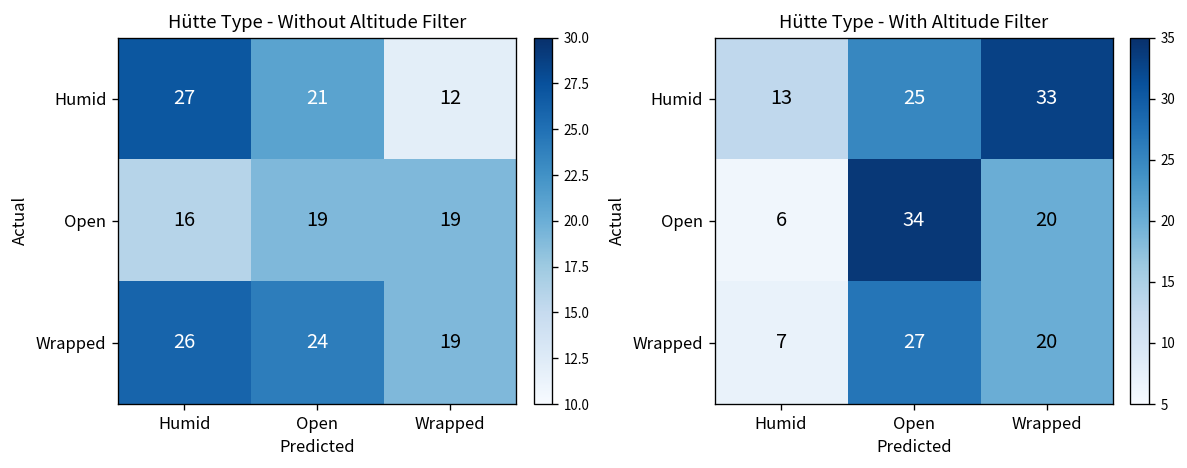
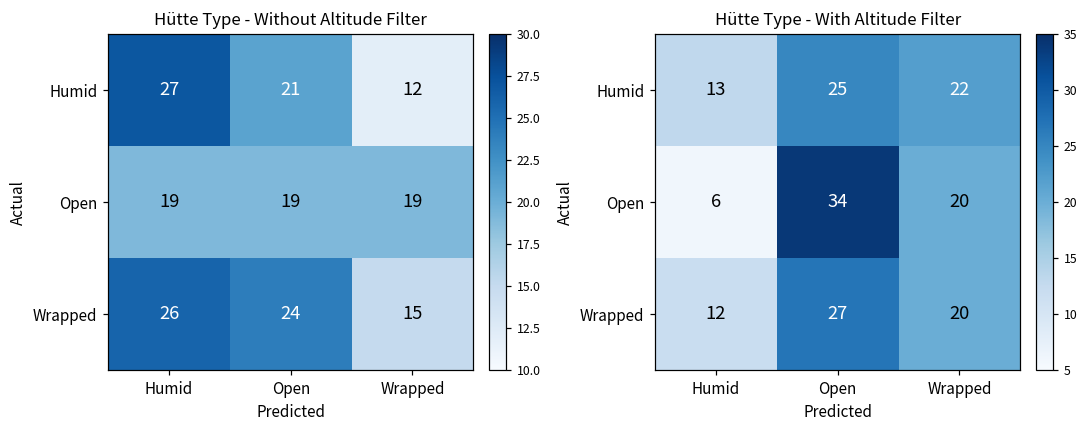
  {
    "Hütte Type - Without Altitude Filter": {
      "Humid": {
        "Humid": 27,
        "Open": 21,
        "Wrapped": 12
      },
      "Open": {
-       "Humid": 16,
+       "Humid": 19,
        "Open": 19,
        "Wrapped": 19
      },
      "Wrapped": {
        "Humid": 26,
        "Open": 24,
-       "Wrapped": 19
+       "Wrapped": 15
      }
    },
    "Hütte Type - With Altitude Filter": {
      "Humid": {
        "Humid": 13,
        "Open": 25,
-       "Wrapped": 33
+       "Wrapped": 22
      },
      "Open": {
        "Humid": 6,
        "Open": 34,
        "Wrapped": 20
      },
      "Wrapped": {
-       "Humid": 7,
+       "Humid": 12,
        "Open": 27,
        "Wrapped": 20
      }
    }
  }
